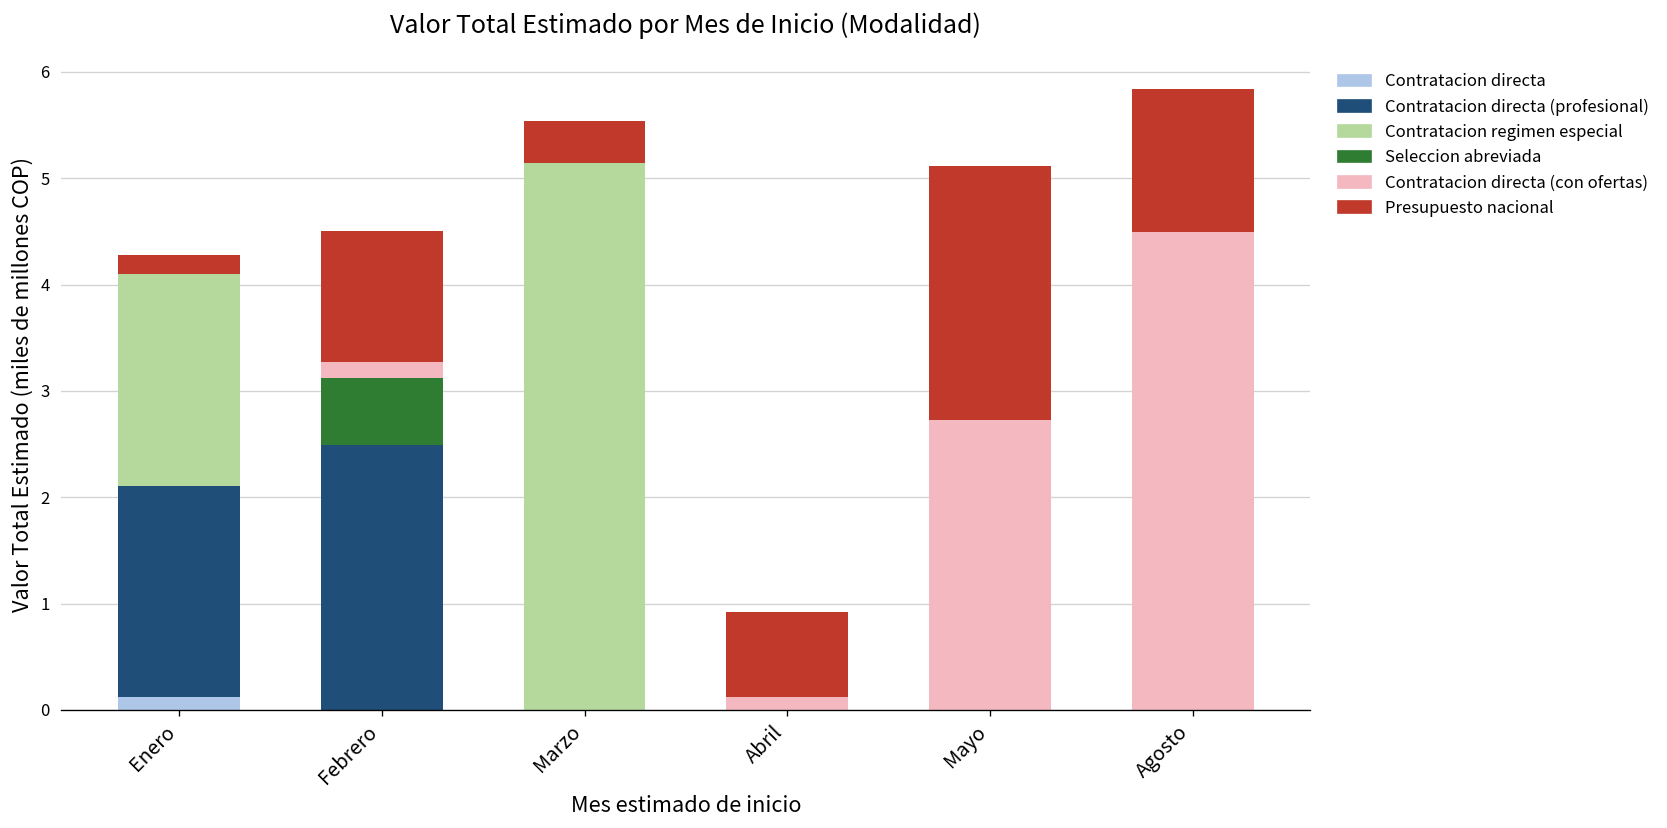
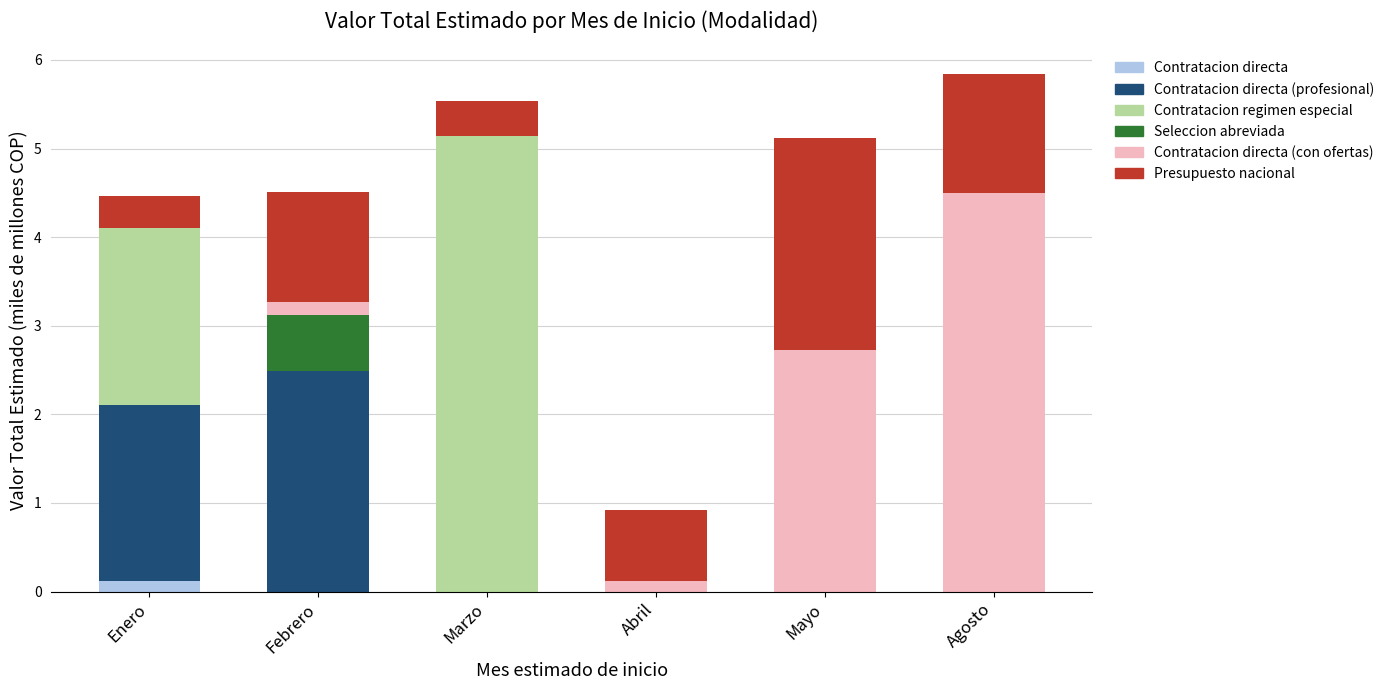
  {
    "Contratacion directa": {
      "Enero": 0.1,
      "Febrero": 0.0,
      "Marzo": 0.0,
      "Abril": 0.0,
      "Mayo": 0.0,
      "Agosto": 0.0
    },
    "Contratacion directa (profesional)": {
      "Enero": 2.0,
      "Febrero": 2.5,
      "Marzo": 0.0,
      "Abril": 0.0,
      "Mayo": 0.0,
      "Agosto": 0.0
    },
    "Contratacion regimen especial": {
      "Enero": 2.0,
      "Febrero": 0.0,
      "Marzo": 5.1,
      "Abril": 0.0,
      "Mayo": 0.0,
      "Agosto": 0.0
    },
    "Seleccion abreviada": {
      "Enero": 0.0,
      "Febrero": 0.6,
      "Marzo": 0.0,
      "Abril": 0.0,
      "Mayo": 0.0,
      "Agosto": 0.0
    },
    "Contratacion directa (con ofertas)": {
      "Enero": 0.0,
      "Febrero": 0.1,
      "Marzo": 0.0,
      "Abril": 0.1,
      "Mayo": 2.7,
      "Agosto": 4.5
    },
    "Presupuesto nacional": {
-     "Enero": 0.2,
+     "Enero": 0.4,
      "Febrero": 1.2,
      "Marzo": 0.4,
      "Abril": 0.8,
      "Mayo": 2.4,
      "Agosto": 1.3
    }
  }
